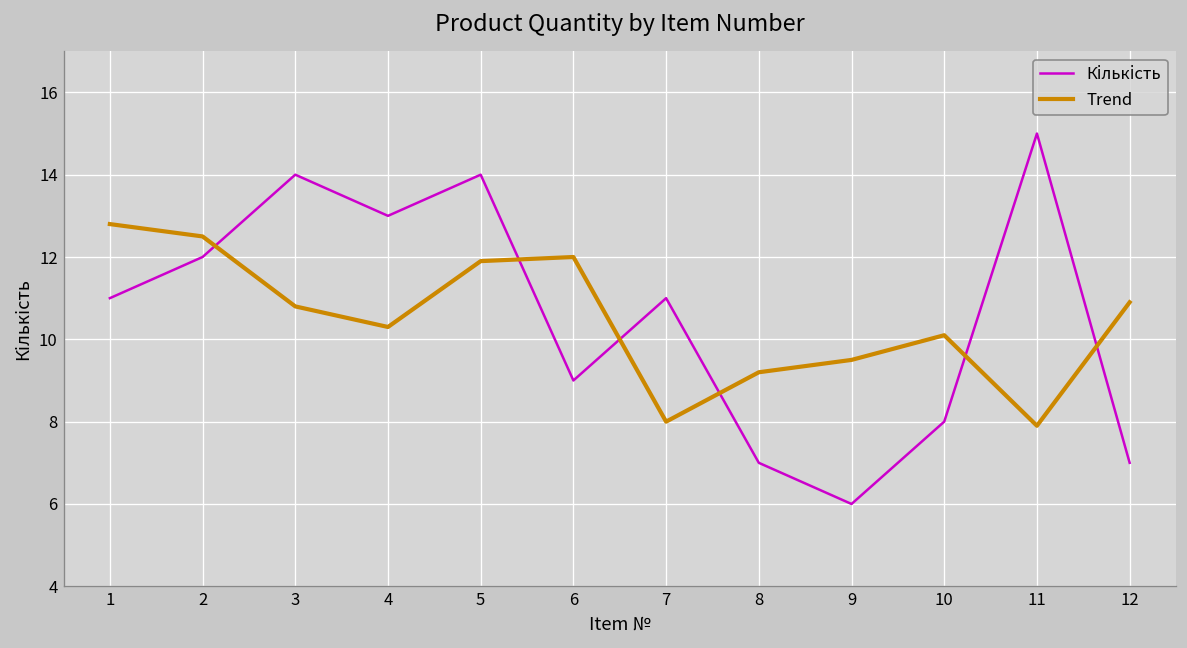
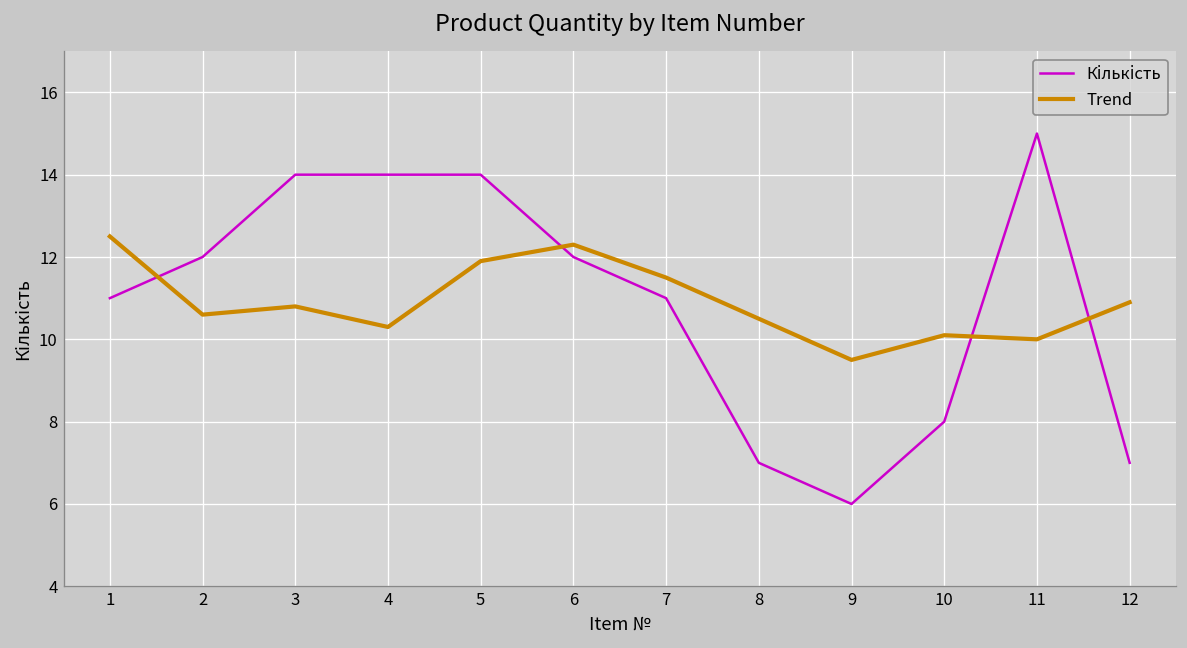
  {
    "Кількість": {
      "1": 11,
      "2": 12,
      "3": 14,
-     "4": 13,
+     "4": 14,
      "5": 14,
-     "6": 9,
+     "6": 12,
      "7": 11,
      "8": 7,
      "9": 6,
      "10": 8,
      "11": 15,
      "12": 7
    },
    "Trend": {
-     "1": 12.8,
-     "2": 12.5,
+     "1": 12.5,
+     "2": 10.6,
      "3": 10.8,
      "4": 10.3,
      "5": 11.9,
-     "6": 12.0,
-     "7": 8.0,
-     "8": 9.2,
+     "6": 12.3,
+     "7": 11.5,
+     "8": 10.5,
      "9": 9.5,
      "10": 10.1,
-     "11": 7.9,
+     "11": 10.0,
      "12": 10.9
    }
  }
